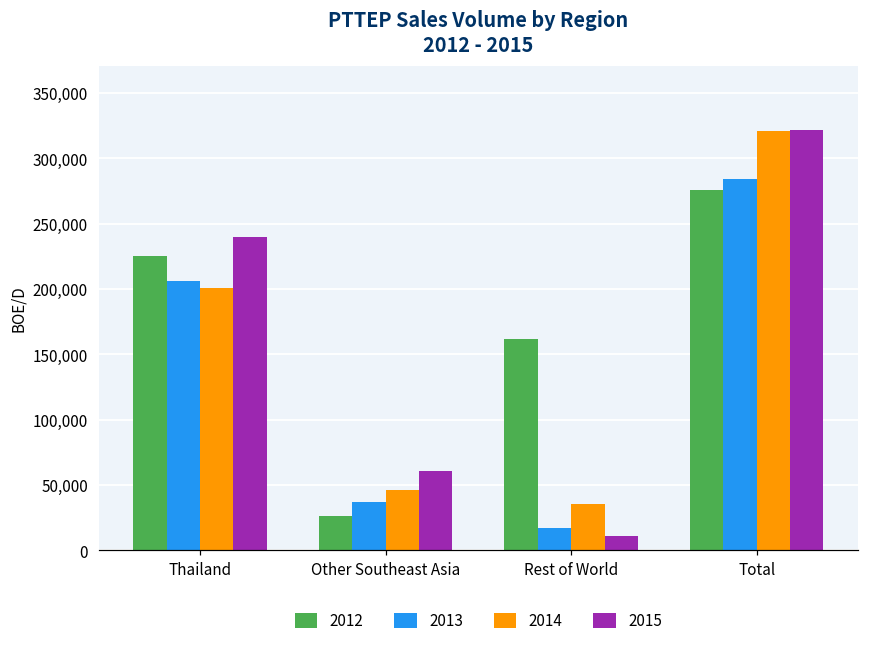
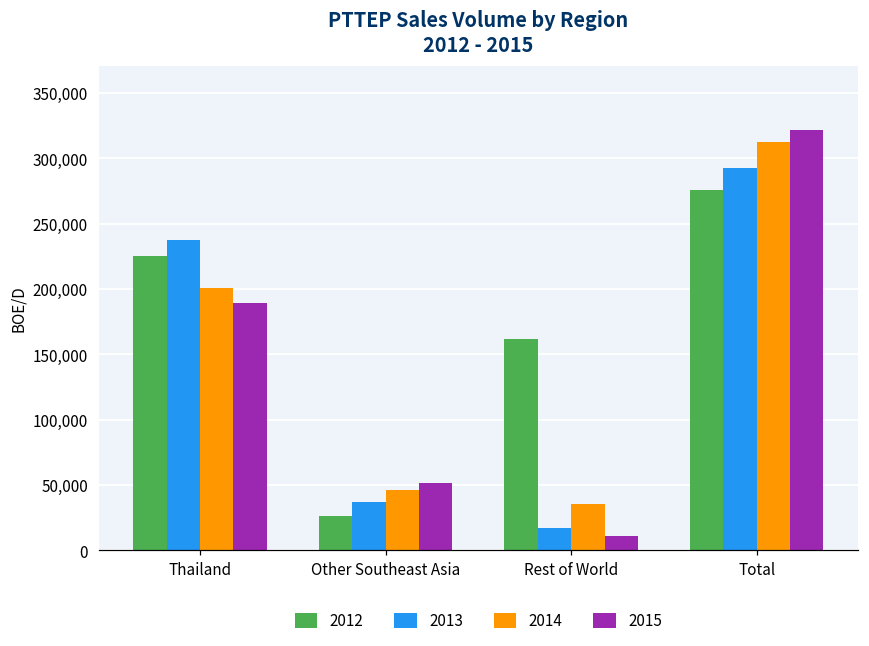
  {
    "2012": {
      "Thailand": "225,000",
      "Other Southeast Asia": "27,000",
      "Rest of World": "162,000",
      "Total": "276,000"
    },
    "2013": {
-     "Thailand": "207,000",
+     "Thailand": "238,000",
      "Other Southeast Asia": "37,000",
      "Rest of World": "18,000",
-     "Total": "285,000"
+     "Total": "293,000"
    },
    "2014": {
      "Thailand": "201,000",
      "Other Southeast Asia": "46,000",
      "Rest of World": "35,000",
-     "Total": "321,000"
+     "Total": "313,000"
    },
    "2015": {
-     "Thailand": "240,000",
-     "Other Southeast Asia": "61,000",
+     "Thailand": "189,000",
+     "Other Southeast Asia": "52,000",
      "Rest of World": "11,000",
      "Total": "322,000"
    }
  }
